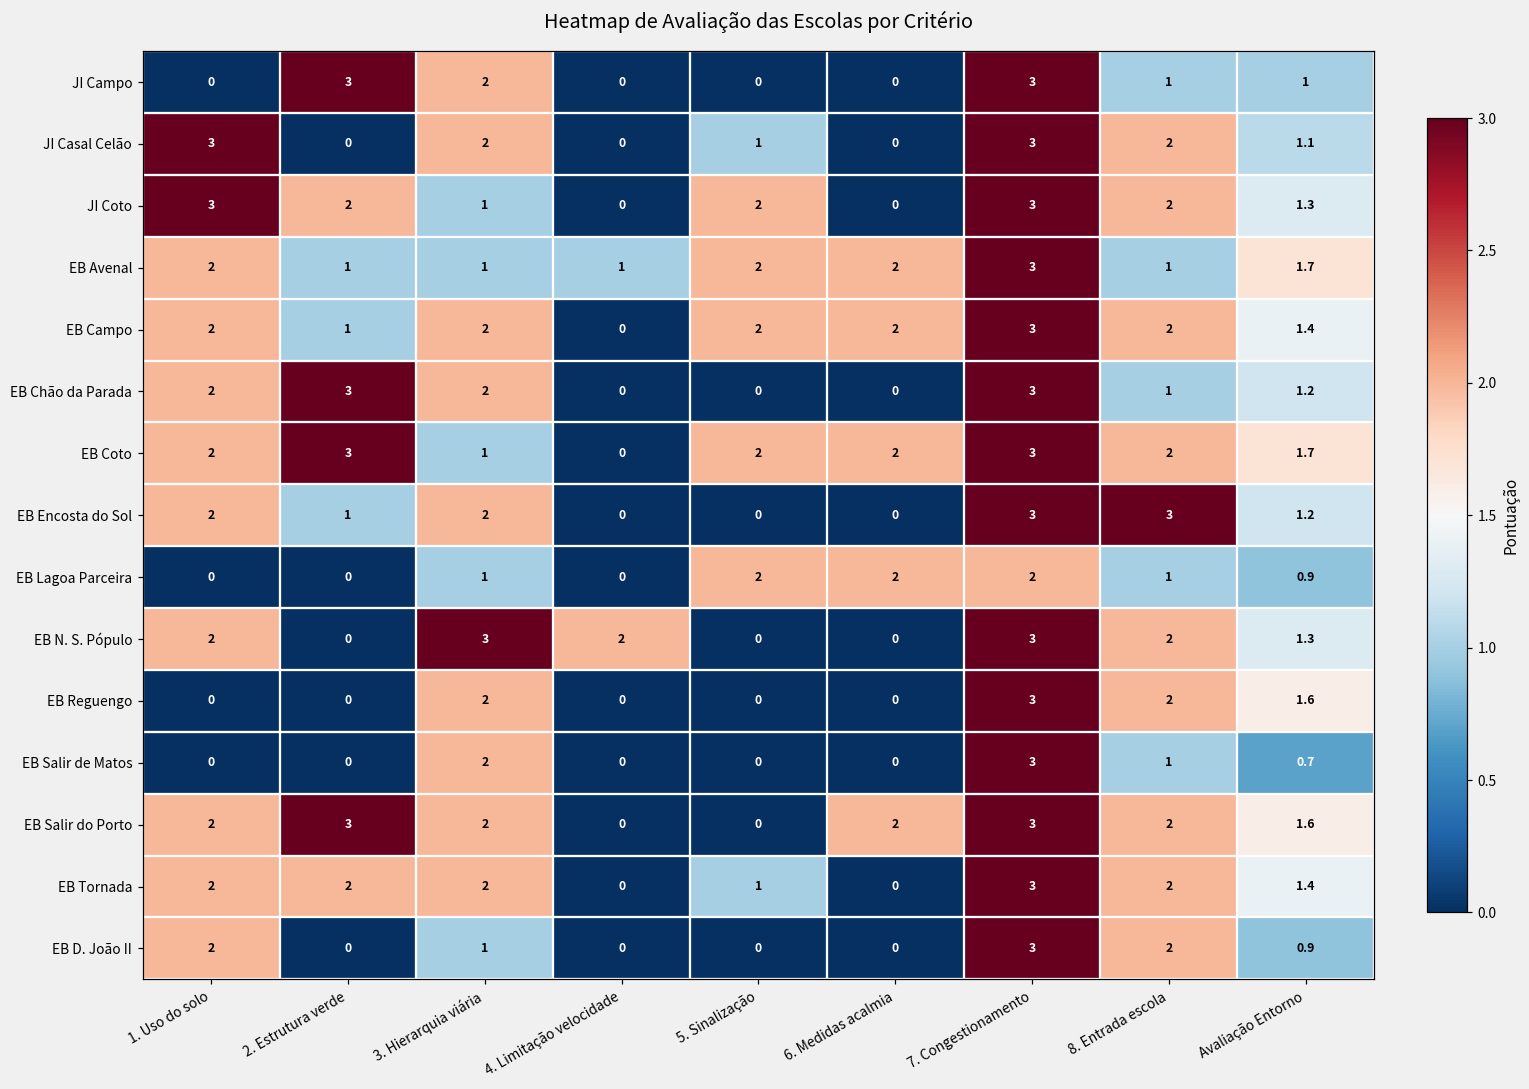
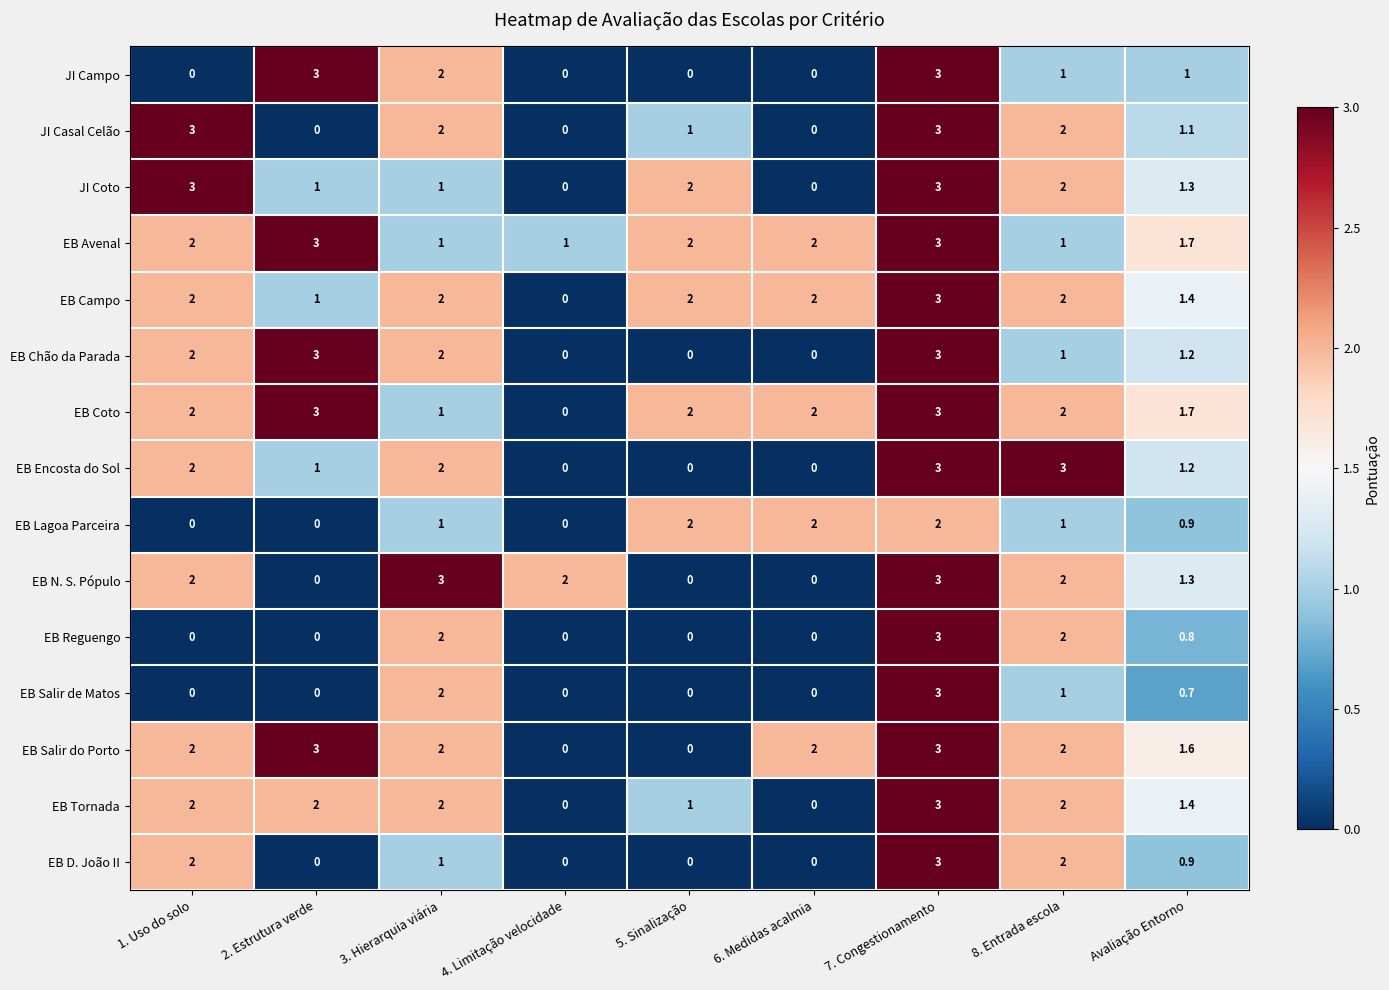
  {
    "JI Campo": {
      "1. Uso do solo": 0,
      "2. Estrutura verde": 3,
      "3. Hierarquia viária": 2,
      "4. Limitação velocidade": 0,
      "5. Sinalização": 0,
      "6. Medidas acalmia": 0,
      "7. Congestionamento": 3,
      "8. Entrada escola": 1,
      "Avaliação Entorno": 1
    },
    "JI Casal Celão": {
      "1. Uso do solo": 3,
      "2. Estrutura verde": 0,
      "3. Hierarquia viária": 2,
      "4. Limitação velocidade": 0,
      "5. Sinalização": 1,
      "6. Medidas acalmia": 0,
      "7. Congestionamento": 3,
      "8. Entrada escola": 2,
      "Avaliação Entorno": 1.1
    },
    "JI Coto": {
      "1. Uso do solo": 3,
-     "2. Estrutura verde": 2,
+     "2. Estrutura verde": 1,
      "3. Hierarquia viária": 1,
      "4. Limitação velocidade": 0,
      "5. Sinalização": 2,
      "6. Medidas acalmia": 0,
      "7. Congestionamento": 3,
      "8. Entrada escola": 2,
      "Avaliação Entorno": 1.3
    },
    "EB Avenal": {
      "1. Uso do solo": 2,
-     "2. Estrutura verde": 1,
+     "2. Estrutura verde": 3,
      "3. Hierarquia viária": 1,
      "4. Limitação velocidade": 1,
      "5. Sinalização": 2,
      "6. Medidas acalmia": 2,
      "7. Congestionamento": 3,
      "8. Entrada escola": 1,
      "Avaliação Entorno": 1.7
    },
    "EB Campo": {
      "1. Uso do solo": 2,
      "2. Estrutura verde": 1,
      "3. Hierarquia viária": 2,
      "4. Limitação velocidade": 0,
      "5. Sinalização": 2,
      "6. Medidas acalmia": 2,
      "7. Congestionamento": 3,
      "8. Entrada escola": 2,
      "Avaliação Entorno": 1.4
    },
    "EB Chão da Parada": {
      "1. Uso do solo": 2,
      "2. Estrutura verde": 3,
      "3. Hierarquia viária": 2,
      "4. Limitação velocidade": 0,
      "5. Sinalização": 0,
      "6. Medidas acalmia": 0,
      "7. Congestionamento": 3,
      "8. Entrada escola": 1,
      "Avaliação Entorno": 1.2
    },
    "EB Coto": {
      "1. Uso do solo": 2,
      "2. Estrutura verde": 3,
      "3. Hierarquia viária": 1,
      "4. Limitação velocidade": 0,
      "5. Sinalização": 2,
      "6. Medidas acalmia": 2,
      "7. Congestionamento": 3,
      "8. Entrada escola": 2,
      "Avaliação Entorno": 1.7
    },
    "EB Encosta do Sol": {
      "1. Uso do solo": 2,
      "2. Estrutura verde": 1,
      "3. Hierarquia viária": 2,
      "4. Limitação velocidade": 0,
      "5. Sinalização": 0,
      "6. Medidas acalmia": 0,
      "7. Congestionamento": 3,
      "8. Entrada escola": 3,
      "Avaliação Entorno": 1.2
    },
    "EB Lagoa Parceira": {
      "1. Uso do solo": 0,
      "2. Estrutura verde": 0,
      "3. Hierarquia viária": 1,
      "4. Limitação velocidade": 0,
      "5. Sinalização": 2,
      "6. Medidas acalmia": 2,
      "7. Congestionamento": 2,
      "8. Entrada escola": 1,
      "Avaliação Entorno": 0.9
    },
    "EB N. S. Pópulo": {
      "1. Uso do solo": 2,
      "2. Estrutura verde": 0,
      "3. Hierarquia viária": 3,
      "4. Limitação velocidade": 2,
      "5. Sinalização": 0,
      "6. Medidas acalmia": 0,
      "7. Congestionamento": 3,
      "8. Entrada escola": 2,
      "Avaliação Entorno": 1.3
    },
    "EB Reguengo": {
      "1. Uso do solo": 0,
      "2. Estrutura verde": 0,
      "3. Hierarquia viária": 2,
      "4. Limitação velocidade": 0,
      "5. Sinalização": 0,
      "6. Medidas acalmia": 0,
      "7. Congestionamento": 3,
      "8. Entrada escola": 2,
-     "Avaliação Entorno": 1.6
+     "Avaliação Entorno": 0.8
    },
    "EB Salir de Matos": {
      "1. Uso do solo": 0,
      "2. Estrutura verde": 0,
      "3. Hierarquia viária": 2,
      "4. Limitação velocidade": 0,
      "5. Sinalização": 0,
      "6. Medidas acalmia": 0,
      "7. Congestionamento": 3,
      "8. Entrada escola": 1,
      "Avaliação Entorno": 0.7
    },
    "EB Salir do Porto": {
      "1. Uso do solo": 2,
      "2. Estrutura verde": 3,
      "3. Hierarquia viária": 2,
      "4. Limitação velocidade": 0,
      "5. Sinalização": 0,
      "6. Medidas acalmia": 2,
      "7. Congestionamento": 3,
      "8. Entrada escola": 2,
      "Avaliação Entorno": 1.6
    },
    "EB Tornada": {
      "1. Uso do solo": 2,
      "2. Estrutura verde": 2,
      "3. Hierarquia viária": 2,
      "4. Limitação velocidade": 0,
      "5. Sinalização": 1,
      "6. Medidas acalmia": 0,
      "7. Congestionamento": 3,
      "8. Entrada escola": 2,
      "Avaliação Entorno": 1.4
    },
    "EB D. João II": {
      "1. Uso do solo": 2,
      "2. Estrutura verde": 0,
      "3. Hierarquia viária": 1,
      "4. Limitação velocidade": 0,
      "5. Sinalização": 0,
      "6. Medidas acalmia": 0,
      "7. Congestionamento": 3,
      "8. Entrada escola": 2,
      "Avaliação Entorno": 0.9
    }
  }
